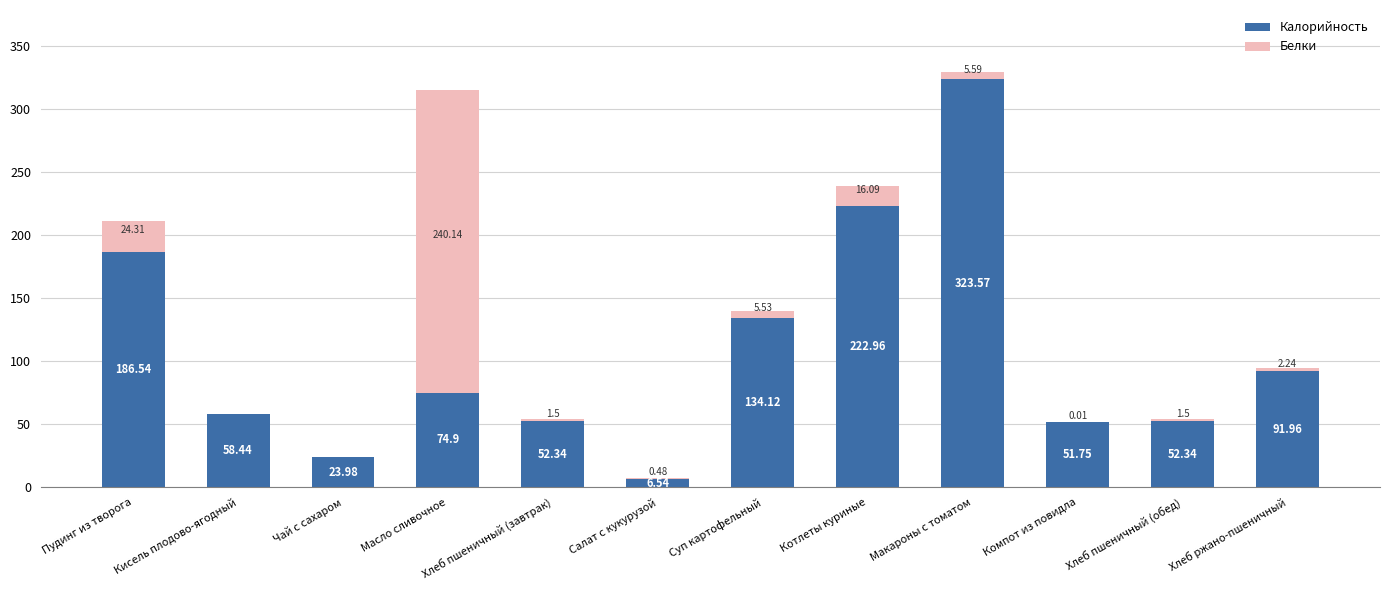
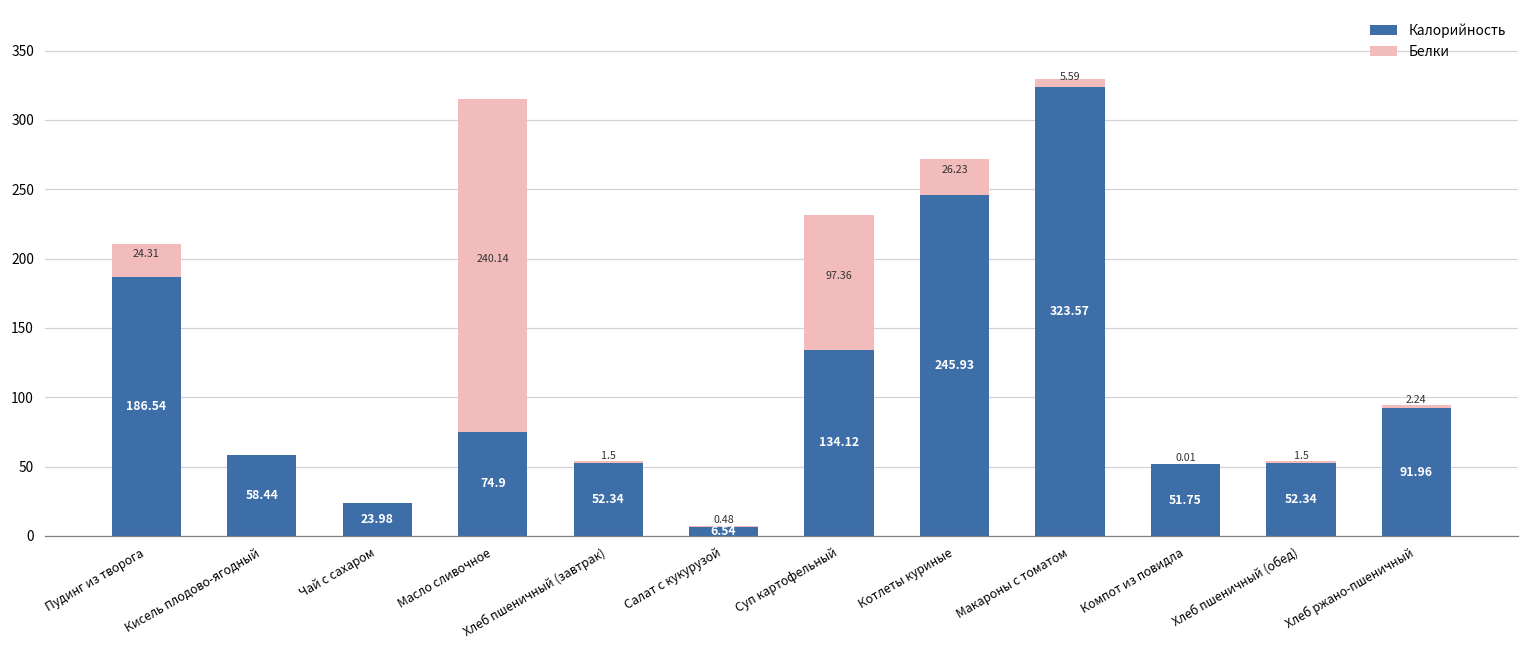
  {
    "Калорийность": {
      "Пудинг из творога": 186.54,
      "Кисель плодово-ягодный": 58.44,
      "Чай с сахаром": 23.98,
      "Масло сливочное": 74.9,
      "Хлеб пшеничный (завтрак)": 52.34,
      "Салат с кукурузой": 6.54,
      "Суп картофельный": 134.12,
-     "Котлеты куриные": 222.96,
+     "Котлеты куриные": 245.93,
      "Макароны с томатом": 323.57,
      "Компот из повидла": 51.75,
      "Хлеб пшеничный (обед)": 52.34,
      "Хлеб ржано-пшеничный": 91.96
    },
    "Белки": {
      "Пудинг из творога": 24.31,
      "Масло сливочное": 240.14,
      "Хлеб пшеничный (завтрак)": 1.5,
      "Салат с кукурузой": 0.48,
-     "Суп картофельный": 5.53,
-     "Котлеты куриные": 16.09,
+     "Суп картофельный": 97.36,
+     "Котлеты куриные": 26.23,
      "Макароны с томатом": 5.59,
      "Компот из повидла": 0.01,
      "Хлеб пшеничный (обед)": 1.5,
      "Хлеб ржано-пшеничный": 2.24
    }
  }
